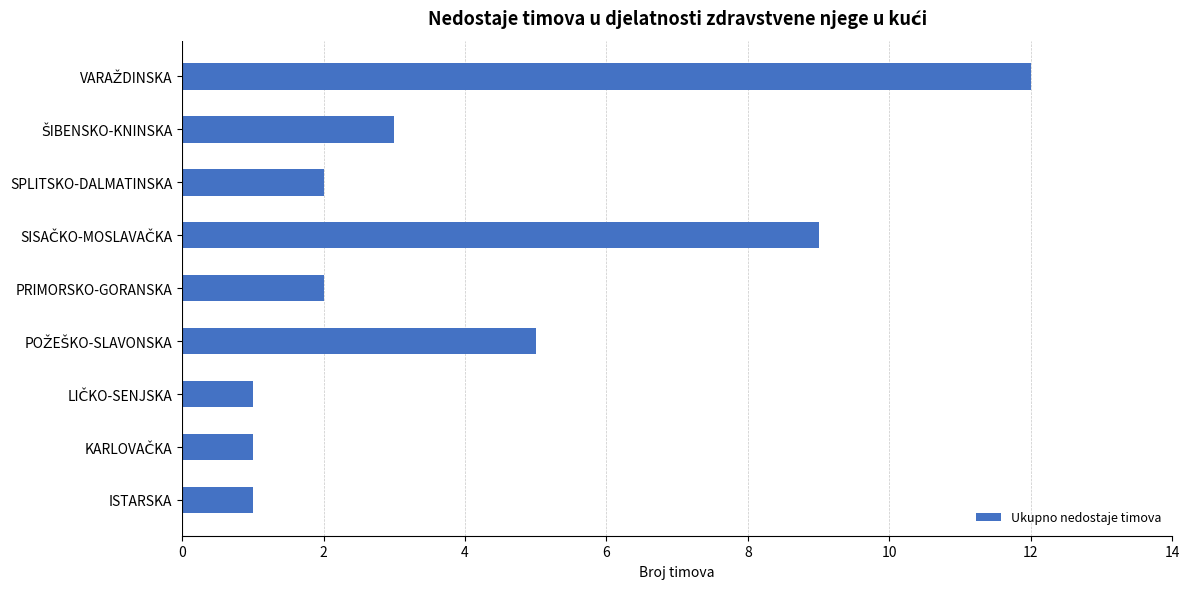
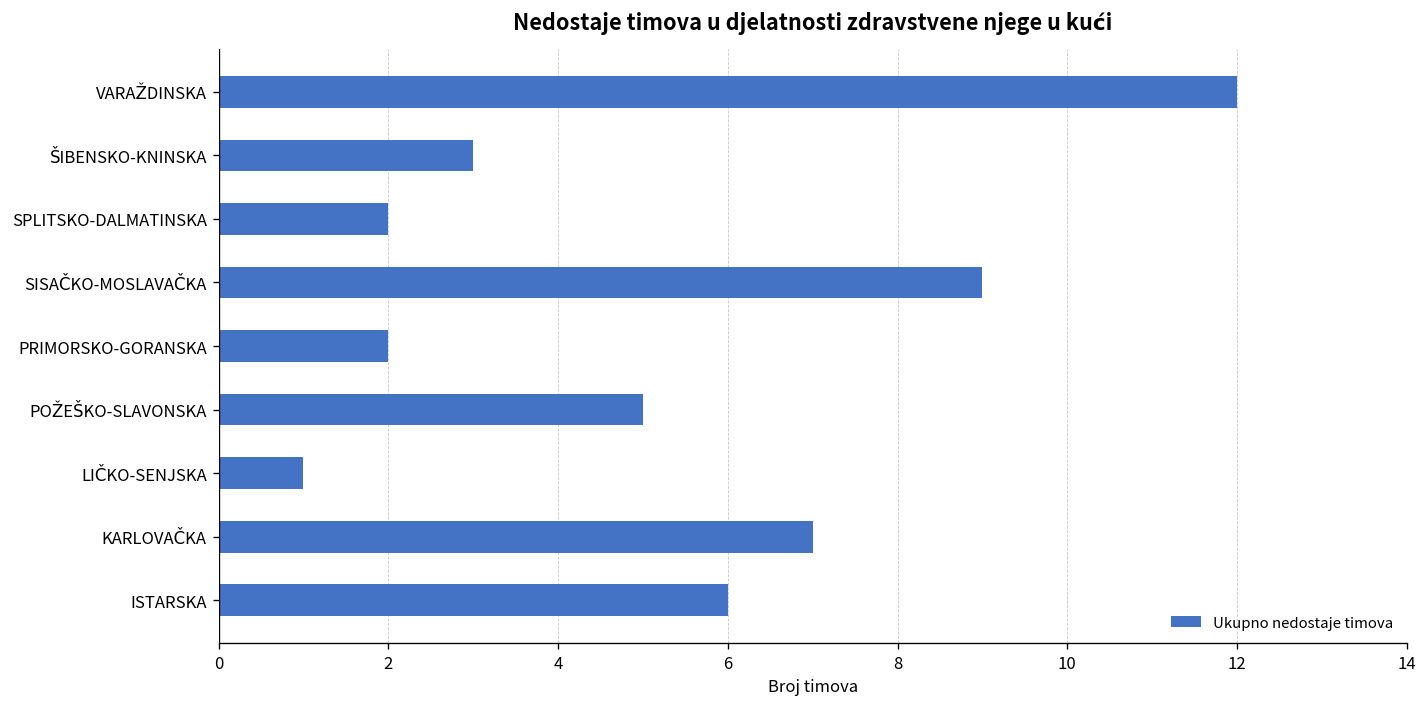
  {
    "VARAŽDINSKA": 12,
    "ŠIBENSKO-KNINSKA": 3,
    "SPLITSKO-DALMATINSKA": 2,
    "SISAČKO-MOSLAVAČKA": 9,
    "PRIMORSKO-GORANSKA": 2,
    "POŽEŠKO-SLAVONSKA": 5,
    "LIČKO-SENJSKA": 1,
-   "KARLOVAČKA": 1,
-   "ISTARSKA": 1
+   "KARLOVAČKA": 7,
+   "ISTARSKA": 6
  }
